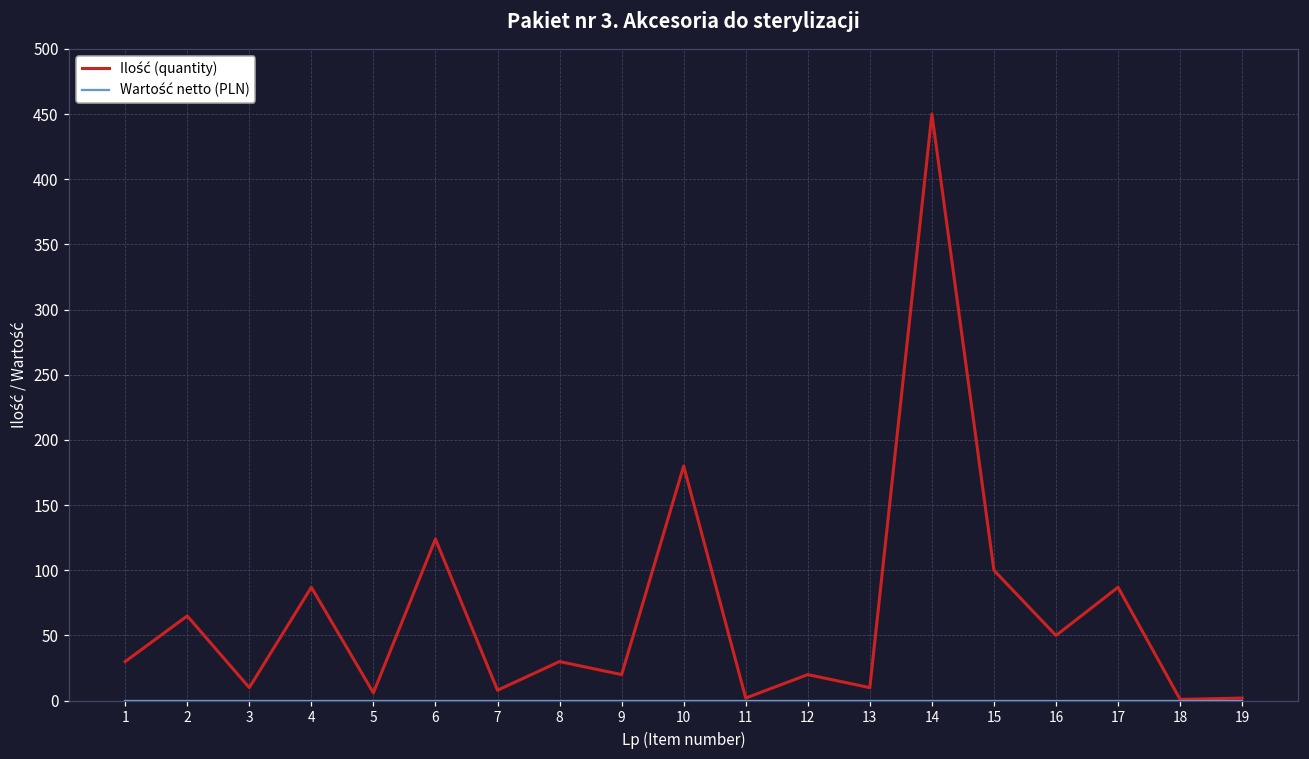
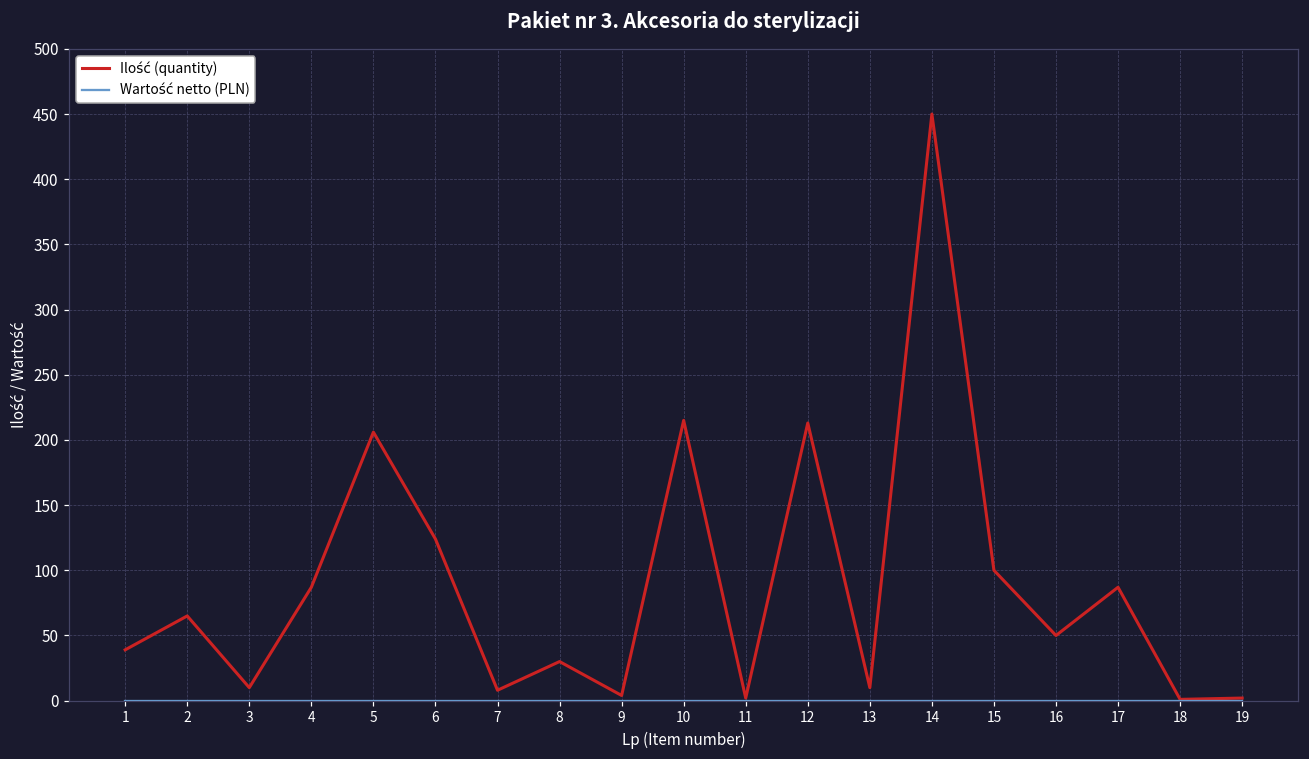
  {
    "Ilość (quantity)": {
-     "1": 30,
+     "1": 39,
      "2": 65,
      "3": 10,
      "4": 87,
-     "5": 6,
+     "5": 206,
      "6": 124,
      "7": 8,
      "8": 30,
-     "9": 20,
-     "10": 180,
-     "12": 20,
+     "9": 4,
+     "10": 215,
+     "12": 213,
      "13": 10,
      "14": 450,
      "15": 100,
      "16": 50,
      "17": 87
    },
    "Wartość netto (PLN)": {
      "1": 0,
      "2": 0,
      "3": 0,
      "4": 0,
      "5": 0,
      "6": 0,
      "7": 0,
      "8": 0,
      "9": 0,
      "10": 0,
      "12": 0,
      "13": 0,
      "14": 0,
      "15": 0,
      "16": 0,
      "17": 0
    }
  }
